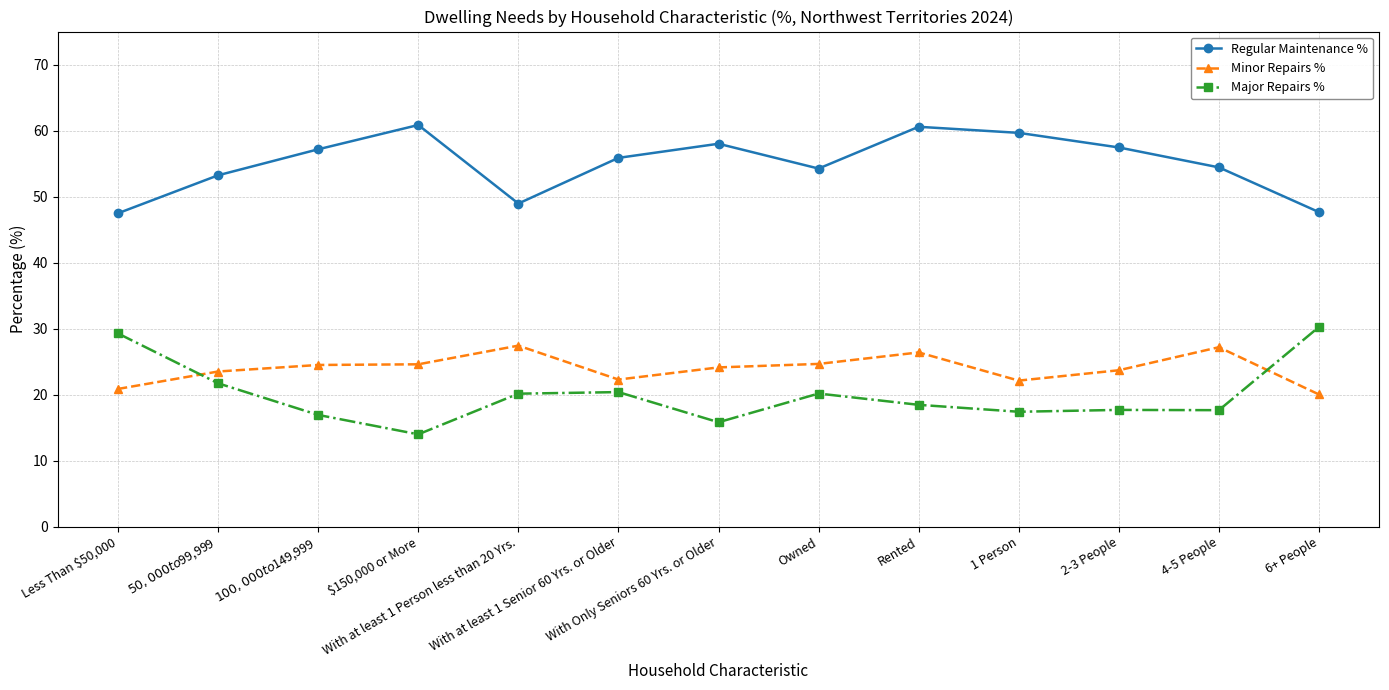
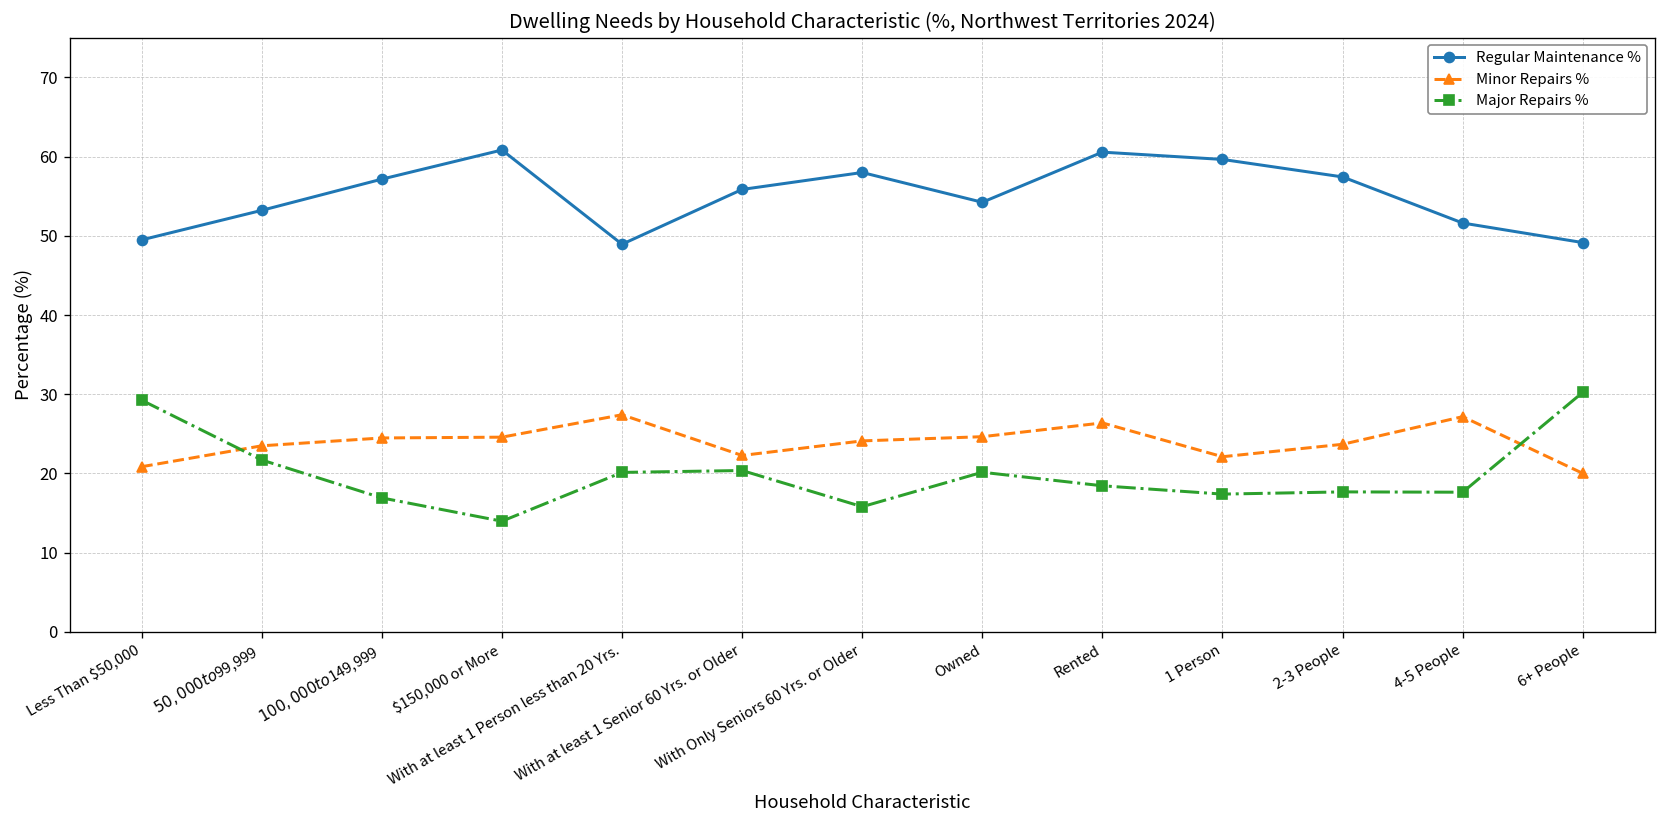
  {
    "Regular Maintenance %": {
-     "Less Than $50,000": 47,
+     "Less Than $50,000": 49,
      "$150,000 or More": 61,
      "With at least 1 Person less than 20 Yrs.": 49,
      "With at least 1 Senior 60 Yrs. or Older": 56,
      "With Only Seniors 60 Yrs. or Older": 58,
      "Owned": 54,
      "Rented": 61,
      "1 Person": 60,
      "2-3 People": 57,
-     "4-5 People": 54,
-     "6+ People": 48
+     "4-5 People": 52,
+     "6+ People": 49
    },
    "Minor Repairs %": {
      "Less Than $50,000": 21,
      "$150,000 or More": 25,
      "With at least 1 Person less than 20 Yrs.": 27,
      "With at least 1 Senior 60 Yrs. or Older": 22,
      "With Only Seniors 60 Yrs. or Older": 24,
      "Owned": 25,
      "Rented": 26,
      "1 Person": 22,
      "2-3 People": 24,
      "4-5 People": 27,
      "6+ People": 20
    },
    "Major Repairs %": {
      "Less Than $50,000": 29,
      "$150,000 or More": 14,
      "With at least 1 Person less than 20 Yrs.": 20,
      "With at least 1 Senior 60 Yrs. or Older": 20,
      "With Only Seniors 60 Yrs. or Older": 16,
      "Owned": 20,
      "Rented": 18,
      "1 Person": 17,
      "2-3 People": 18,
      "4-5 People": 18,
      "6+ People": 30
    }
  }
